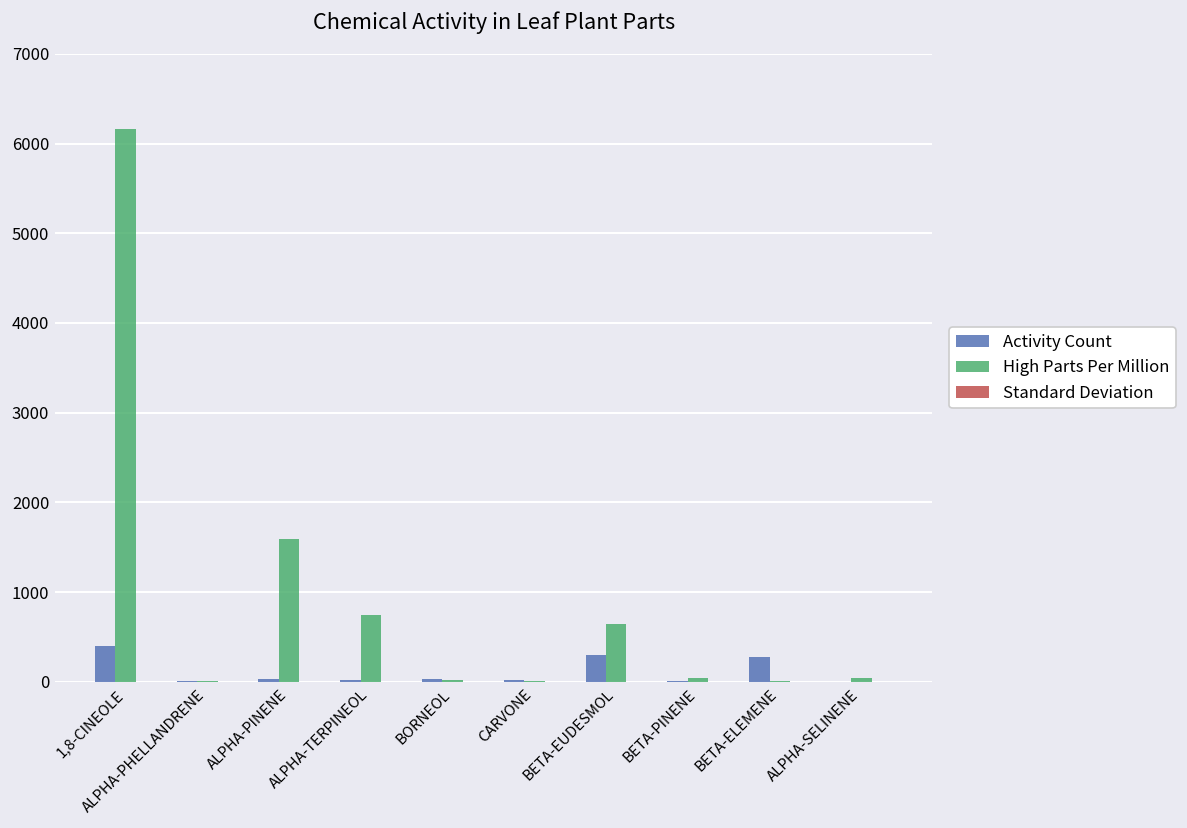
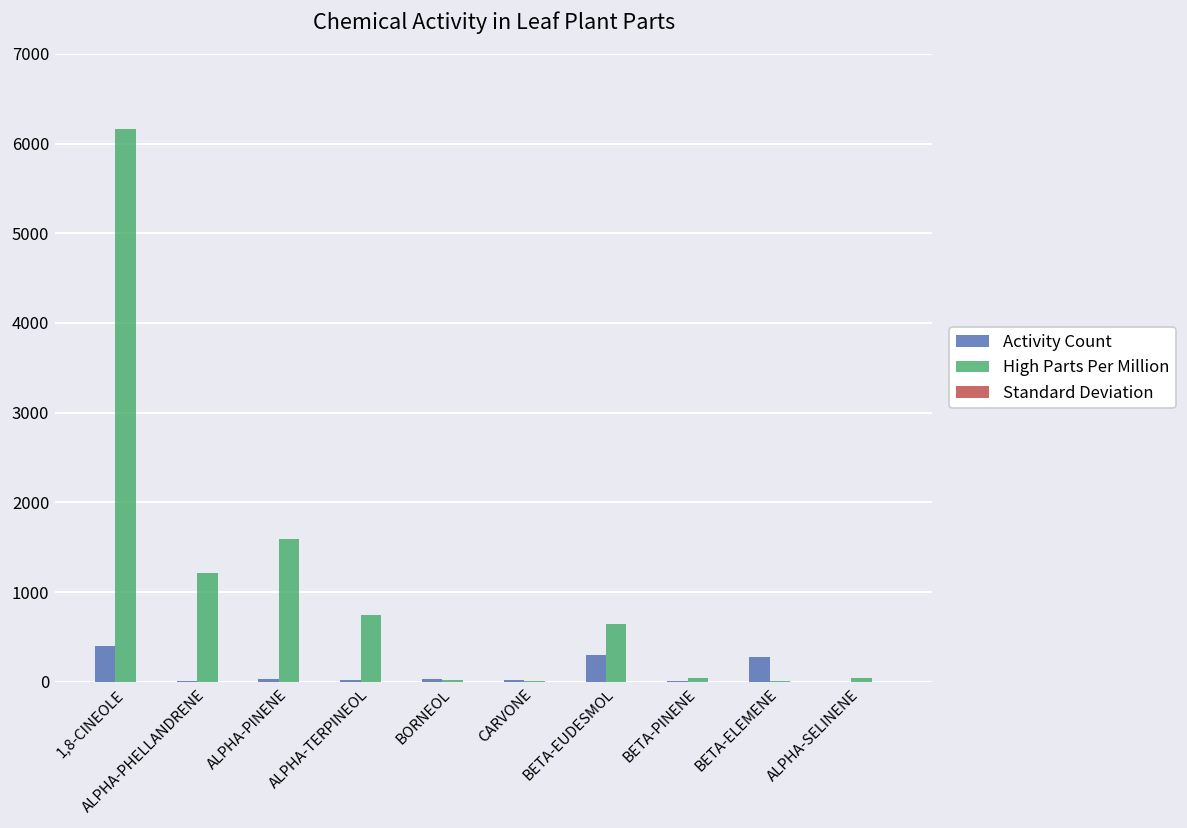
  {
    "Activity Count": {
      "1,8-CINEOLE": 400,
      "BORNEOL": 0,
      "BETA-EUDESMOL": 300,
      "BETA-ELEMENE": 300
    },
    "High Parts Per Million": {
      "1,8-CINEOLE": 6200,
-     "ALPHA-PHELLANDRENE": 0,
+     "ALPHA-PHELLANDRENE": 1200,
      "ALPHA-PINENE": 1600,
      "ALPHA-TERPINEOL": 800,
      "BETA-EUDESMOL": 700,
      "BETA-PINENE": 0,
      "ALPHA-SELINENE": 0
    }
  }
